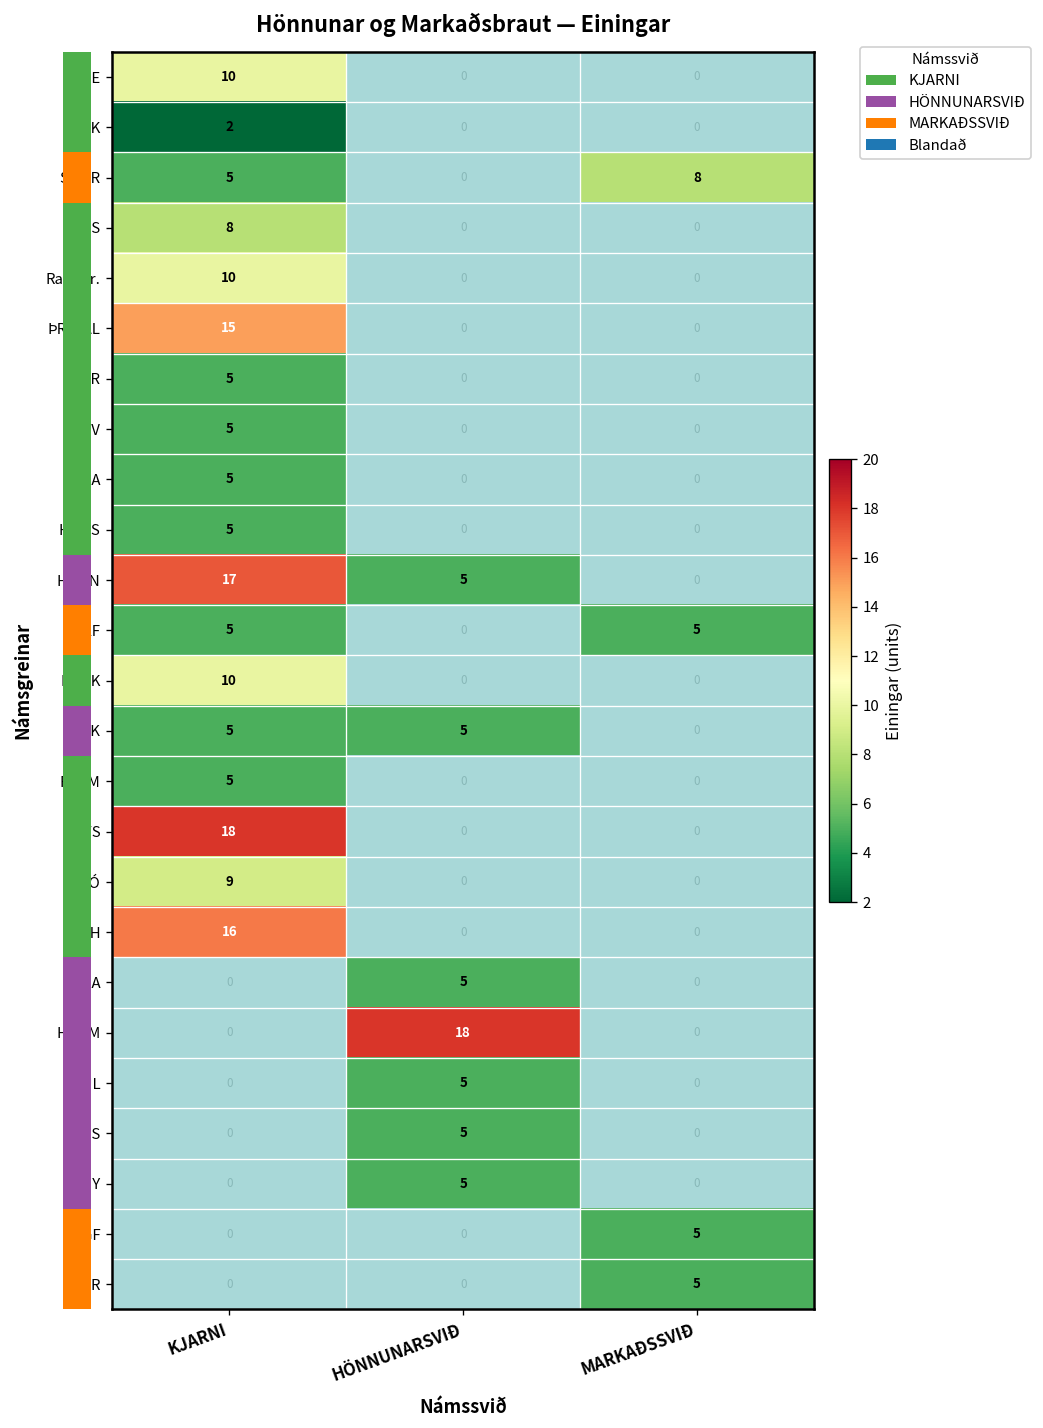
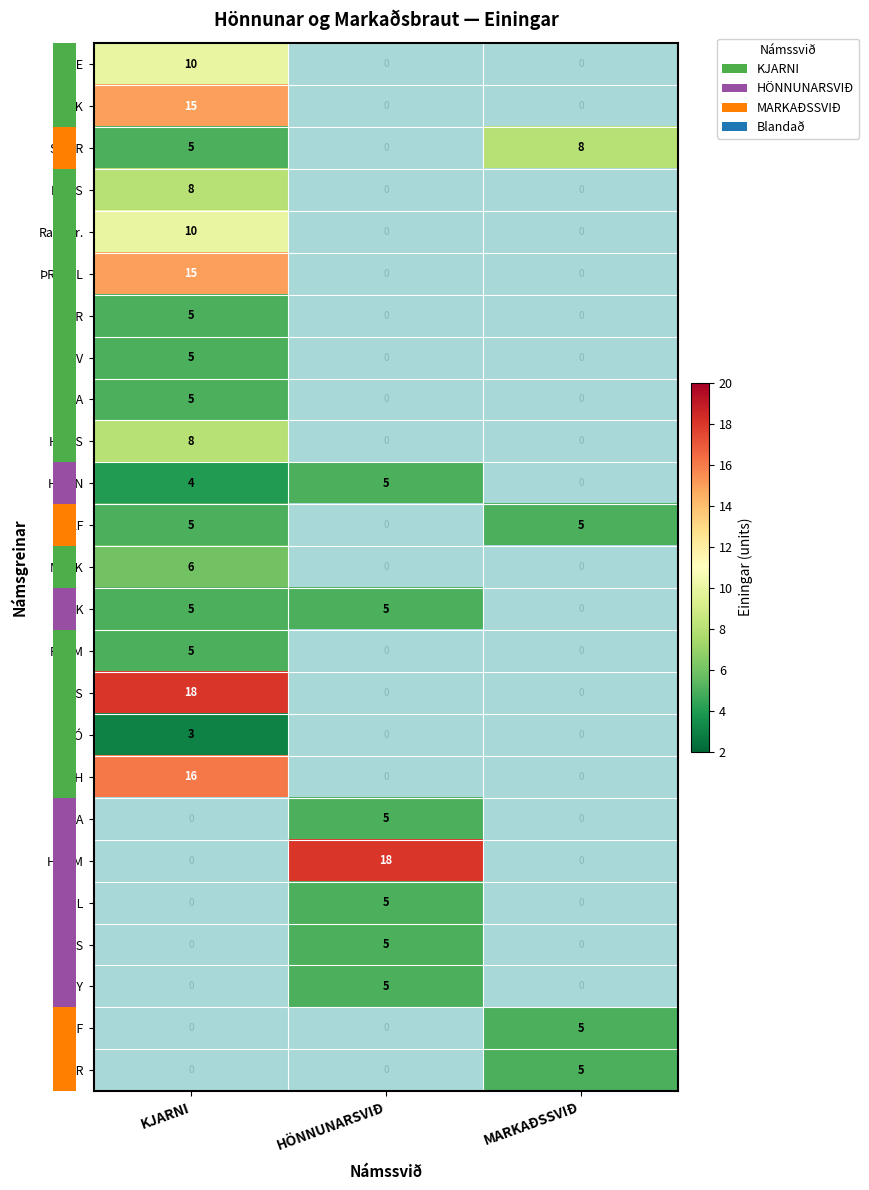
  {
    "ÍSLE": {
      "KJARNI": 10
    },
    "ENSK": {
-     "KJARNI": 2
+     "KJARNI": 15
    },
    "STÆR": {
      "KJARNI": 5,
      "MARKAÐSSVIÐ": 8
    },
    "DANS": {
      "KJARNI": 8
    },
    "Raungr.": {
      "KJARNI": 10
    },
    "ÞR.MÁL": {
      "KJARNI": 15
    },
    "FJÁR": {
      "KJARNI": 5
    },
    "FÉLV": {
      "KJARNI": 5
    },
    "SAGA": {
      "KJARNI": 5
    },
    "HÖNS": {
-     "KJARNI": 5
+     "KJARNI": 8
    },
    "HÖNN": {
-     "KJARNI": 17,
+     "KJARNI": 4,
      "HÖNNUNARSVIÐ": 5
    },
    "BÓKF": {
      "KJARNI": 5,
      "MARKAÐSSVIÐ": 5
    },
    "MARK": {
-     "KJARNI": 10
+     "KJARNI": 6
    },
    "TEIK": {
      "KJARNI": 5,
      "HÖNNUNARSVIÐ": 5
    },
    "FRUM": {
      "KJARNI": 5
    },
    "LÍFS": {
      "KJARNI": 18
    },
    "ÍÞRÓ": {
-     "KJARNI": 9
+     "KJARNI": 3
    },
    "LÝÐH": {
      "KJARNI": 16
    },
    "LITA": {
      "HÖNNUNARSVIÐ": 5
    },
    "HUGM": {
      "HÖNNUNARSVIÐ": 18
    },
    "SKÚL": {
      "HÖNNUNARSVIÐ": 5
    },
    "LJÓS": {
      "HÖNNUNARSVIÐ": 5
    },
    "FEMY": {
      "HÖNNUNARSVIÐ": 5
    },
    "HAGF": {
      "MARKAÐSSVIÐ": 5
    },
    "STJR": {
      "MARKAÐSSVIÐ": 5
    }
  }
